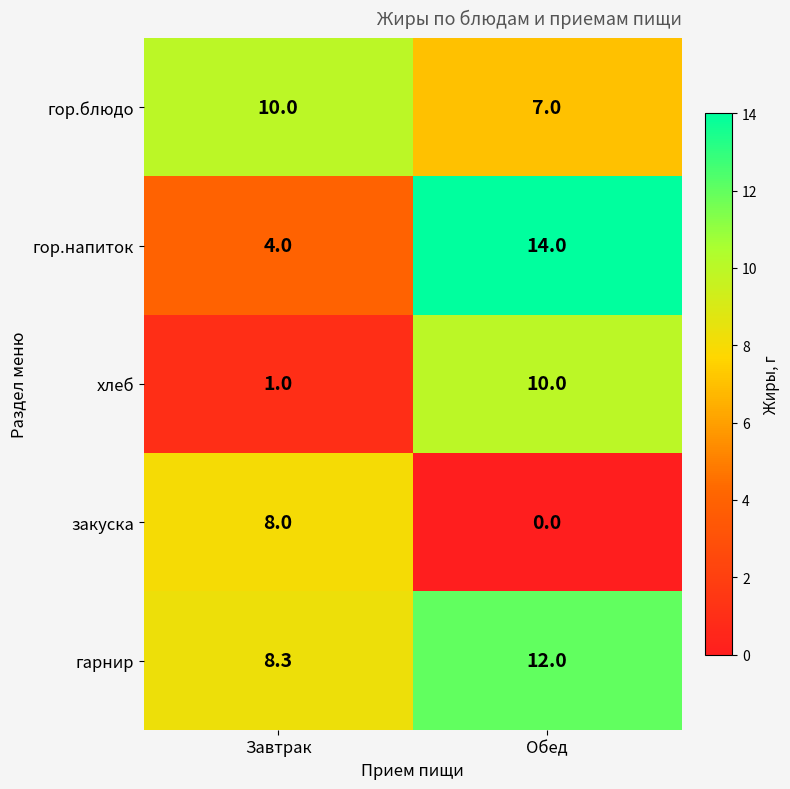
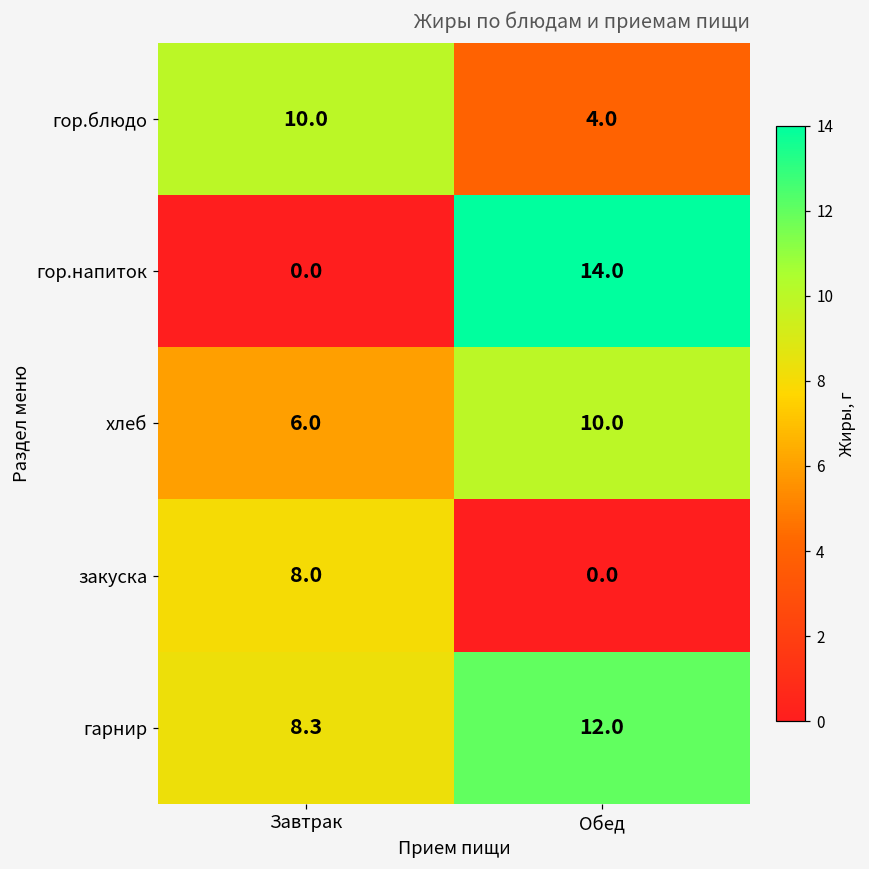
  {
    "гор.блюдо": {
      "Завтрак": 10.0,
-     "Обед": 7.0
+     "Обед": 4.0
    },
    "гор.напиток": {
-     "Завтрак": 4.0,
+     "Завтрак": 0.0,
      "Обед": 14.0
    },
    "хлеб": {
-     "Завтрак": 1.0,
+     "Завтрак": 6.0,
      "Обед": 10.0
    },
    "закуска": {
      "Завтрак": 8.0,
      "Обед": 0.0
    },
    "гарнир": {
      "Завтрак": 8.3,
      "Обед": 12.0
    }
  }
